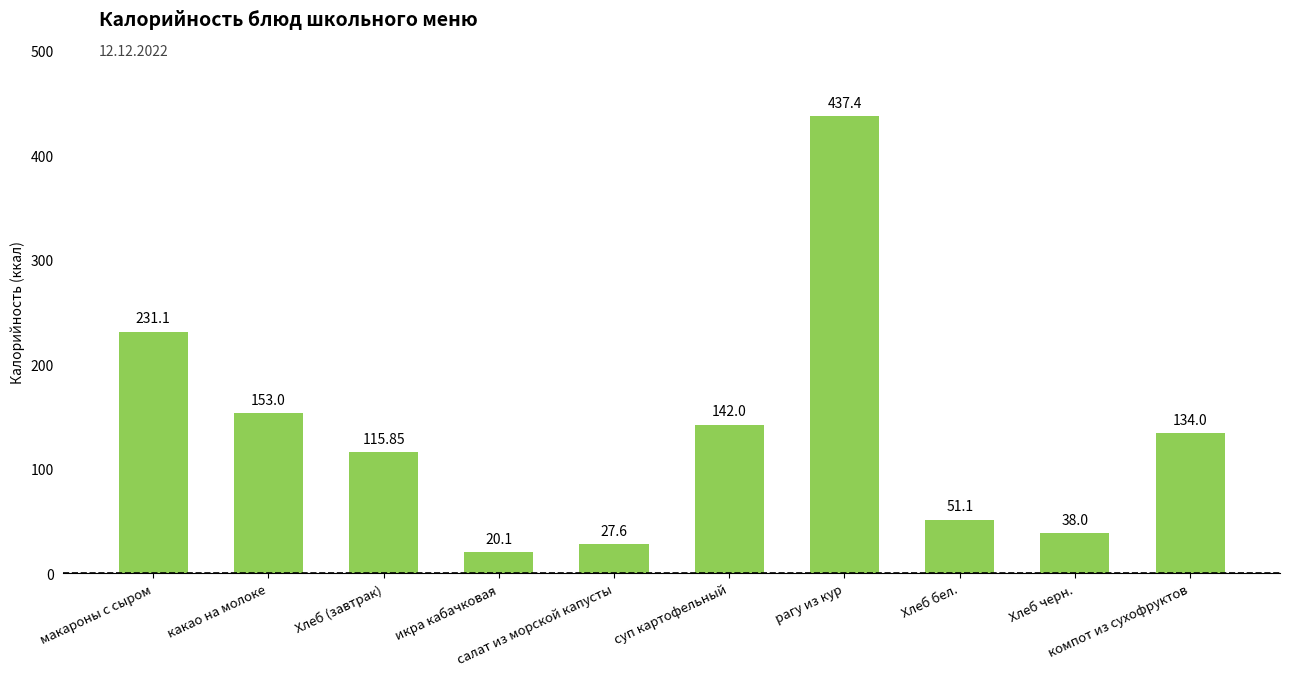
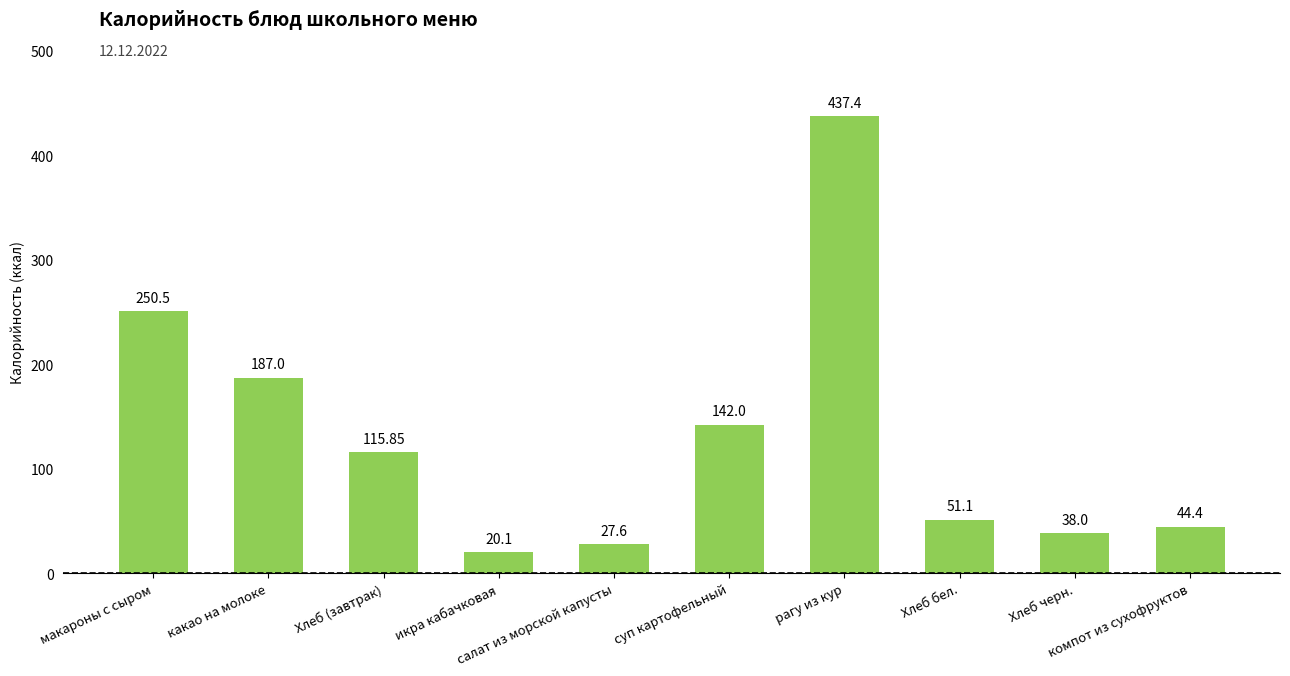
  {
-   "макароны с сыром": 231.1,
-   "какао на молоке": 153.0,
+   "макароны с сыром": 250.5,
+   "какао на молоке": 187.0,
    "Хлеб (завтрак)": 115.85,
    "икра кабачковая": 20.1,
    "салат из морской капусты": 27.6,
    "суп картофельный": 142.0,
    "рагу из кур": 437.4,
    "Хлеб бел.": 51.1,
    "Хлеб черн.": 38.0,
-   "компот из сухофруктов": 134.0
+   "компот из сухофруктов": 44.4
  }
